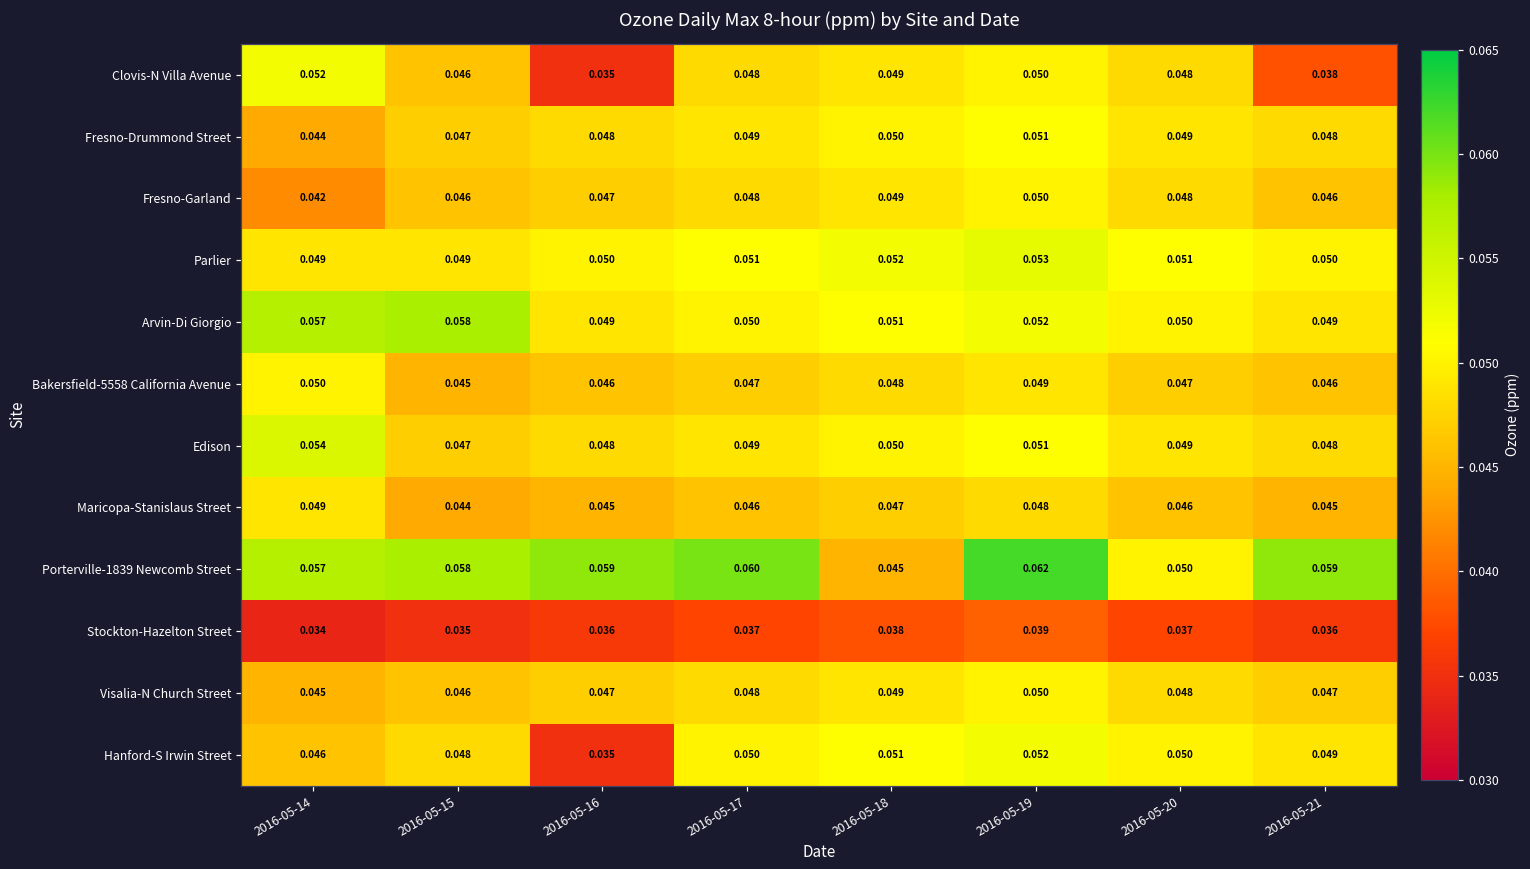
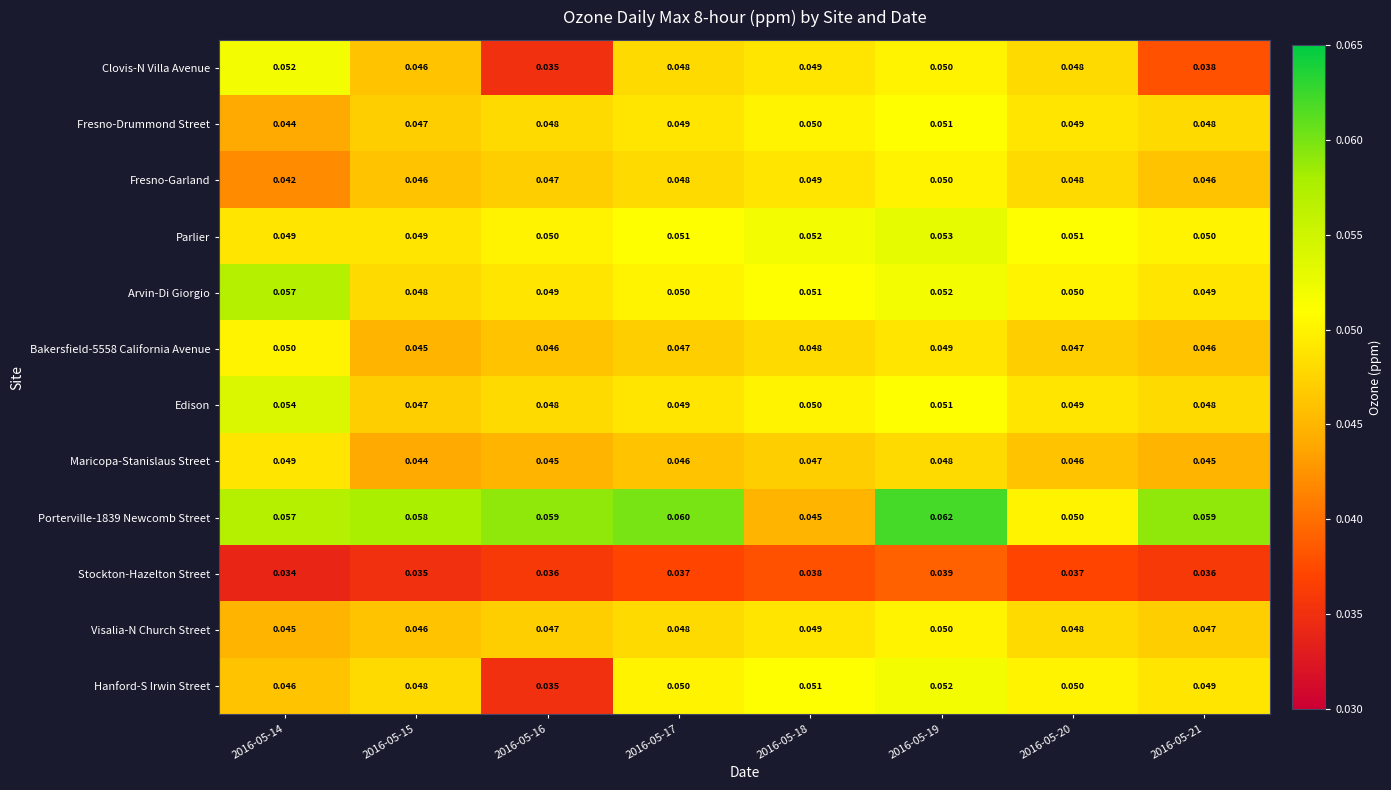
  {
    "Clovis-N Villa Avenue": {
      "2016-05-14": 0.052,
      "2016-05-15": 0.046,
      "2016-05-16": 0.035,
      "2016-05-17": 0.048,
      "2016-05-18": 0.049,
      "2016-05-19": 0.050,
      "2016-05-20": 0.048,
      "2016-05-21": 0.038
    },
    "Fresno-Drummond Street": {
      "2016-05-14": 0.044,
      "2016-05-15": 0.047,
      "2016-05-16": 0.048,
      "2016-05-17": 0.049,
      "2016-05-18": 0.050,
      "2016-05-19": 0.051,
      "2016-05-20": 0.049,
      "2016-05-21": 0.048
    },
    "Fresno-Garland": {
      "2016-05-14": 0.042,
      "2016-05-15": 0.046,
      "2016-05-16": 0.047,
      "2016-05-17": 0.048,
      "2016-05-18": 0.049,
      "2016-05-19": 0.050,
      "2016-05-20": 0.048,
      "2016-05-21": 0.046
    },
    "Parlier": {
      "2016-05-14": 0.049,
      "2016-05-15": 0.049,
      "2016-05-16": 0.050,
      "2016-05-17": 0.051,
      "2016-05-18": 0.052,
      "2016-05-19": 0.053,
      "2016-05-20": 0.051,
      "2016-05-21": 0.050
    },
    "Arvin-Di Giorgio": {
      "2016-05-14": 0.057,
-     "2016-05-15": 0.058,
+     "2016-05-15": 0.048,
      "2016-05-16": 0.049,
      "2016-05-17": 0.050,
      "2016-05-18": 0.051,
      "2016-05-19": 0.052,
      "2016-05-20": 0.050,
      "2016-05-21": 0.049
    },
    "Bakersfield-5558 California Avenue": {
      "2016-05-14": 0.050,
      "2016-05-15": 0.045,
      "2016-05-16": 0.046,
      "2016-05-17": 0.047,
      "2016-05-18": 0.048,
      "2016-05-19": 0.049,
      "2016-05-20": 0.047,
      "2016-05-21": 0.046
    },
    "Edison": {
      "2016-05-14": 0.054,
      "2016-05-15": 0.047,
      "2016-05-16": 0.048,
      "2016-05-17": 0.049,
      "2016-05-18": 0.050,
      "2016-05-19": 0.051,
      "2016-05-20": 0.049,
      "2016-05-21": 0.048
    },
    "Maricopa-Stanislaus Street": {
      "2016-05-14": 0.049,
      "2016-05-15": 0.044,
      "2016-05-16": 0.045,
      "2016-05-17": 0.046,
      "2016-05-18": 0.047,
      "2016-05-19": 0.048,
      "2016-05-20": 0.046,
      "2016-05-21": 0.045
    },
    "Porterville-1839 Newcomb Street": {
      "2016-05-14": 0.057,
      "2016-05-15": 0.058,
      "2016-05-16": 0.059,
      "2016-05-17": 0.060,
      "2016-05-18": 0.045,
      "2016-05-19": 0.062,
      "2016-05-20": 0.050,
      "2016-05-21": 0.059
    },
    "Stockton-Hazelton Street": {
      "2016-05-14": 0.034,
      "2016-05-15": 0.035,
      "2016-05-16": 0.036,
      "2016-05-17": 0.037,
      "2016-05-18": 0.038,
      "2016-05-19": 0.039,
      "2016-05-20": 0.037,
      "2016-05-21": 0.036
    },
    "Visalia-N Church Street": {
      "2016-05-14": 0.045,
      "2016-05-15": 0.046,
      "2016-05-16": 0.047,
      "2016-05-17": 0.048,
      "2016-05-18": 0.049,
      "2016-05-19": 0.050,
      "2016-05-20": 0.048,
      "2016-05-21": 0.047
    },
    "Hanford-S Irwin Street": {
      "2016-05-14": 0.046,
      "2016-05-15": 0.048,
      "2016-05-16": 0.035,
      "2016-05-17": 0.050,
      "2016-05-18": 0.051,
      "2016-05-19": 0.052,
      "2016-05-20": 0.050,
      "2016-05-21": 0.049
    }
  }
